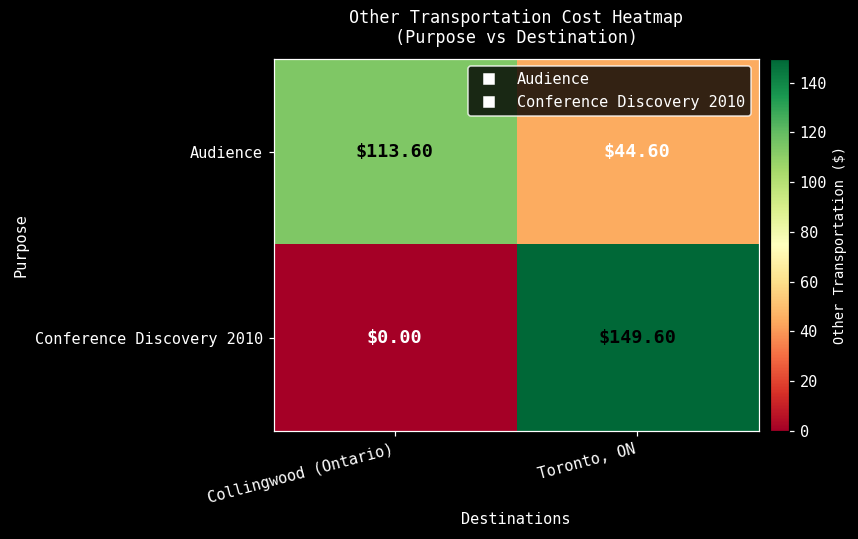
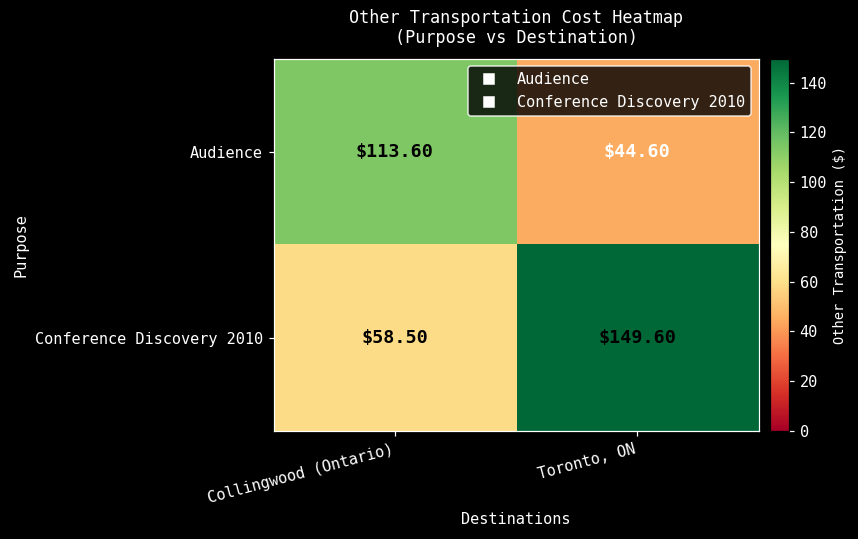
  {
    "Audience": {
      "Collingwood (Ontario)": "$113.60",
      "Toronto, ON": "$44.60"
    },
    "Conference Discovery 2010": {
-     "Collingwood (Ontario)": "$0.00",
+     "Collingwood (Ontario)": "$58.50",
      "Toronto, ON": "$149.60"
    }
  }
